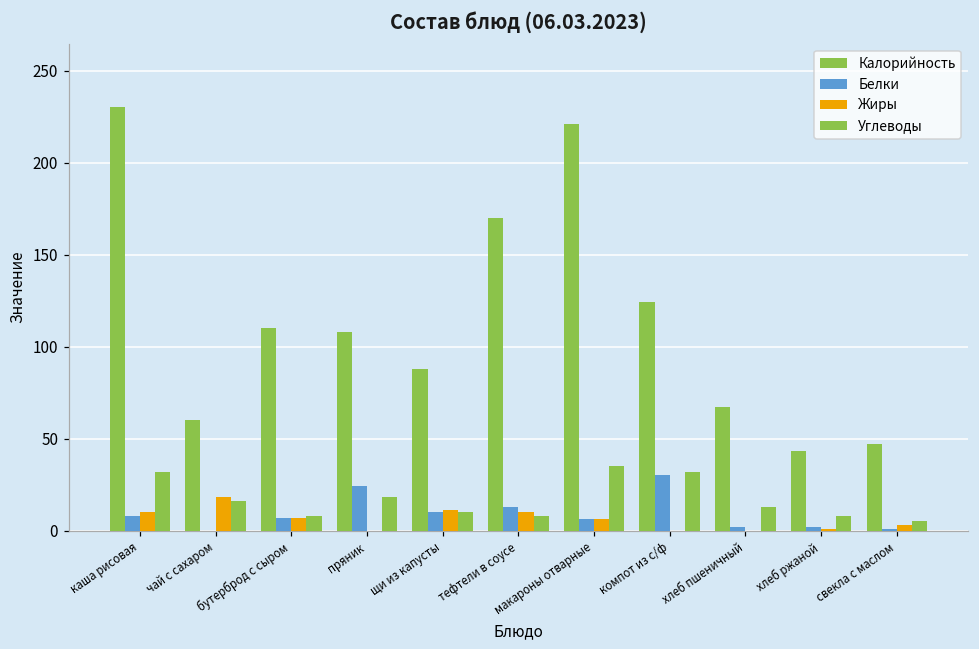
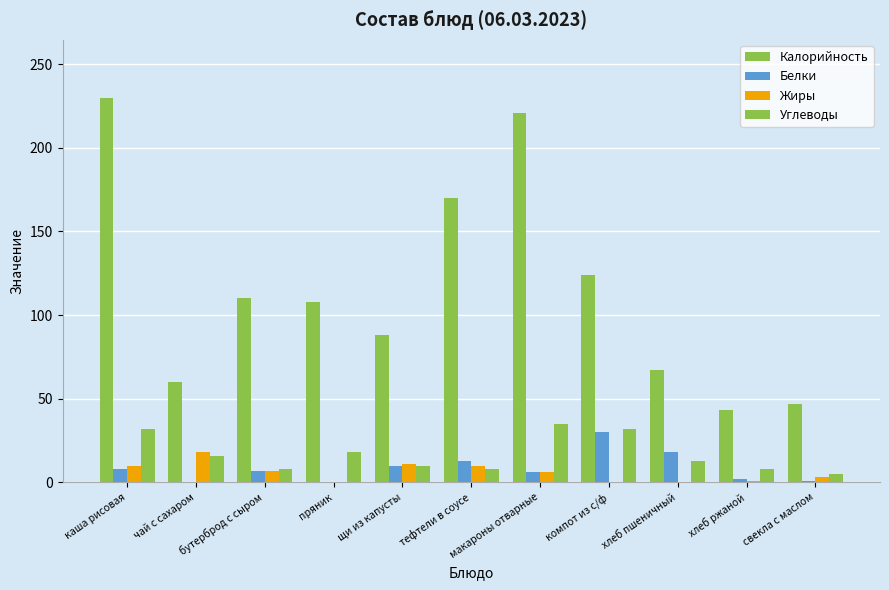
  {
    "Белки": {
      "каша рисовая": 8,
      "чай с сахаром": 0,
      "бутерброд с сыром": 7,
-     "пряник": 24,
+     "пряник": 0,
      "щи из капусты": 10,
      "тефтели в соусе": 13,
      "макароны отварные": 6,
      "компот из с/ф": 30,
-     "хлеб пшеничный": 2,
+     "хлеб пшеничный": 18,
      "хлеб ржаной": 2
    },
    "Жиры": {
      "каша рисовая": 10,
      "чай с сахаром": 18,
      "бутерброд с сыром": 7,
      "пряник": 0,
      "щи из капусты": 11,
      "тефтели в соусе": 10,
      "макароны отварные": 6,
      "компот из с/ф": 0,
      "хлеб пшеничный": 0,
      "свекла с маслом": 3
    }
  }
